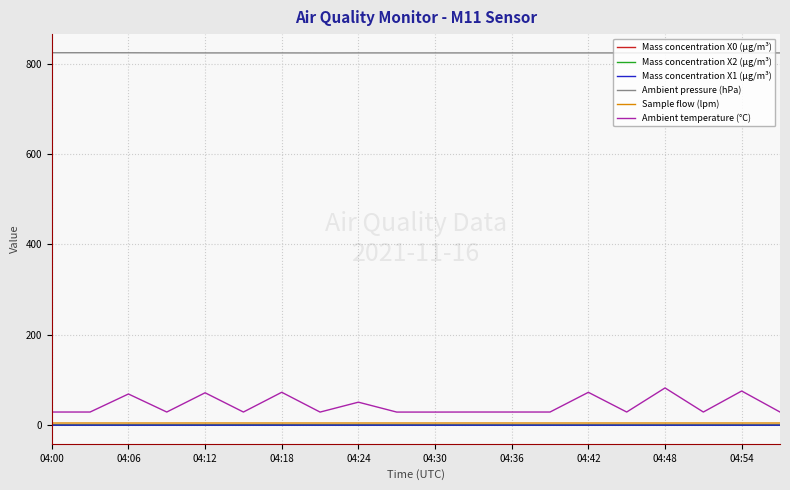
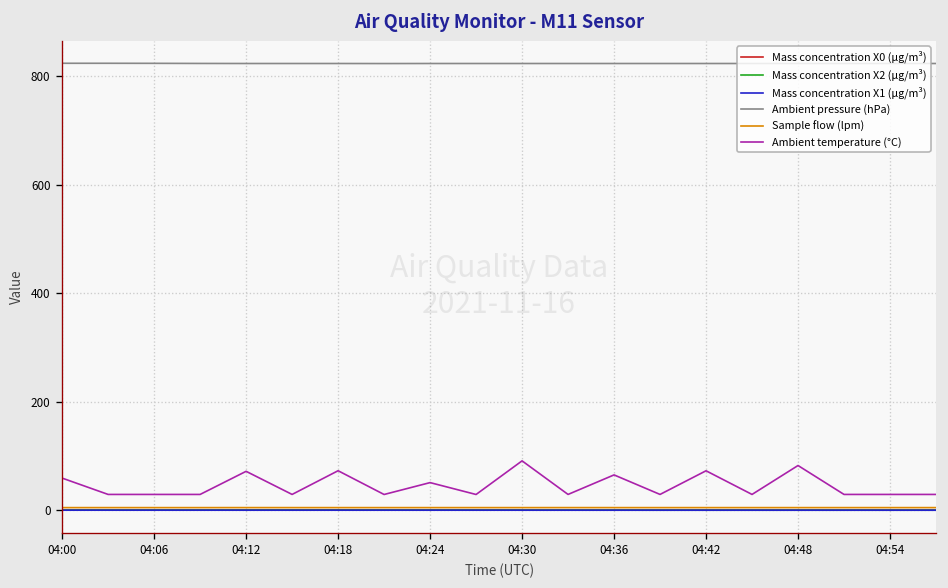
  {
    "Ambient pressure (hPa)": {
      "04:00": 820,
      "04:06": 820,
      "04:12": 820,
      "04:18": 820,
      "04:24": 820,
      "04:30": 820,
      "04:36": 820,
      "04:42": 820
    },
    "Ambient temperature (°C)": {
-     "04:00": 30,
-     "04:06": 70,
+     "04:00": 60,
+     "04:06": 30,
      "04:12": 70,
      "04:18": 70,
      "04:24": 50,
-     "04:30": 30,
-     "04:36": 30,
+     "04:30": 90,
+     "04:36": 70,
      "04:42": 70,
      "04:48": 80,
-     "04:54": 80
+     "04:54": 30
    }
  }
